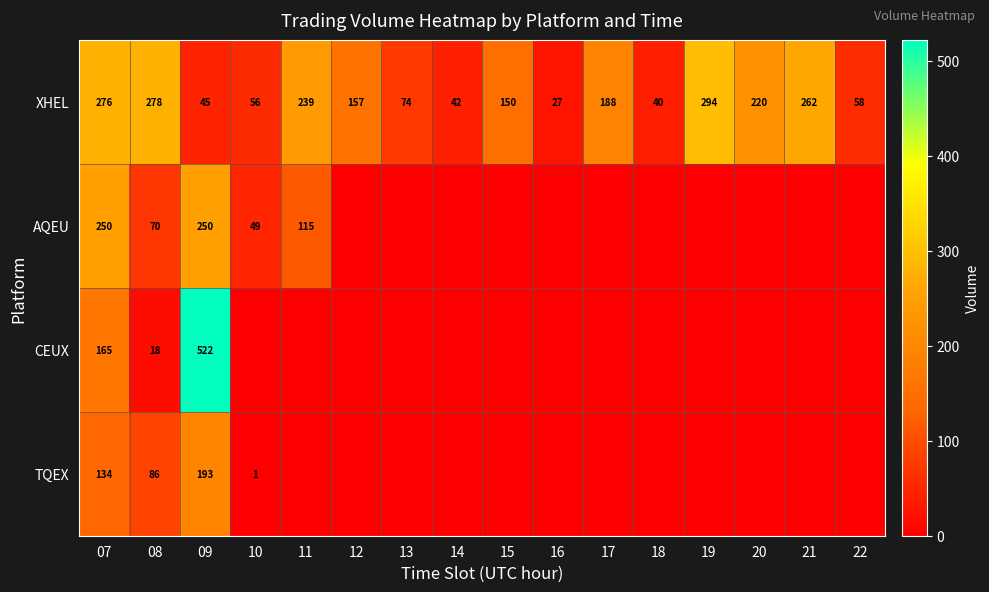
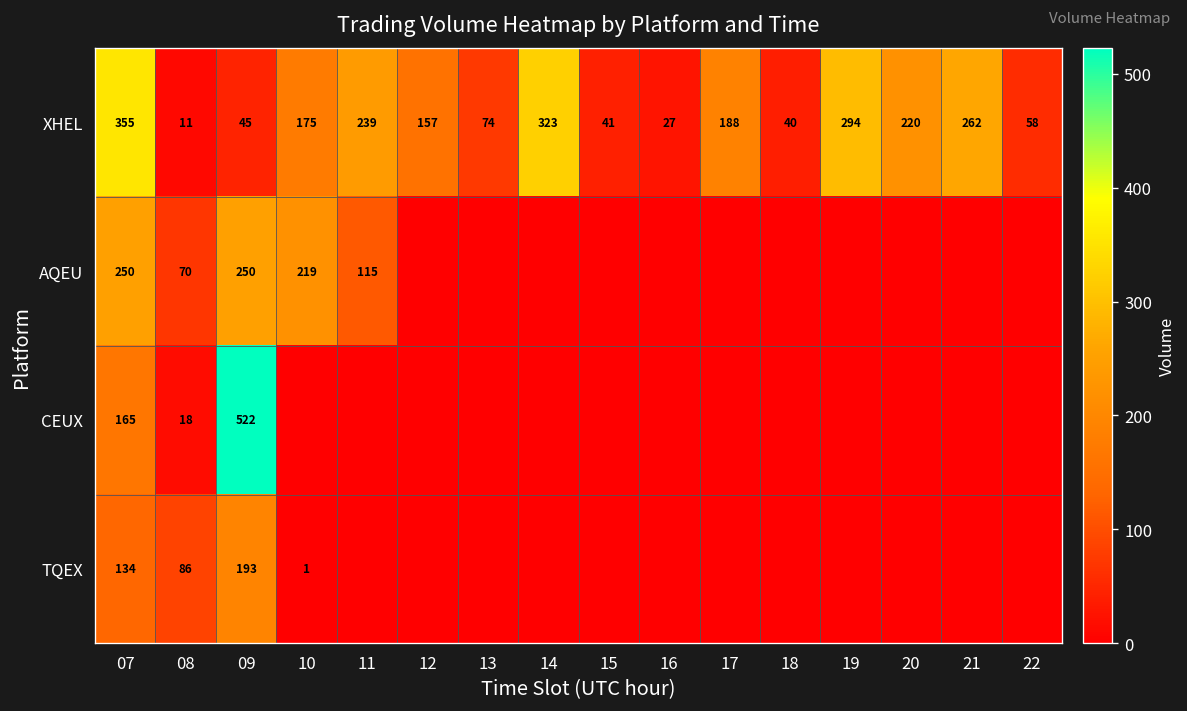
  {
    "XHEL": {
-     "07": 276,
-     "08": 278,
+     "07": 355,
+     "08": 11,
      "09": 45,
-     "10": 56,
+     "10": 175,
      "11": 239,
      "12": 157,
      "13": 74,
-     "14": 42,
-     "15": 150,
+     "14": 323,
+     "15": 41,
      "16": 27,
      "17": 188,
      "18": 40,
      "19": 294,
      "20": 220,
      "21": 262,
      "22": 58
    },
    "AQEU": {
      "07": 250,
      "08": 70,
      "09": 250,
-     "10": 49,
+     "10": 219,
      "11": 115
    },
    "CEUX": {
      "07": 165,
      "08": 18,
      "09": 522
    },
    "TQEX": {
      "07": 134,
      "08": 86,
      "09": 193,
      "10": 1
    }
  }
